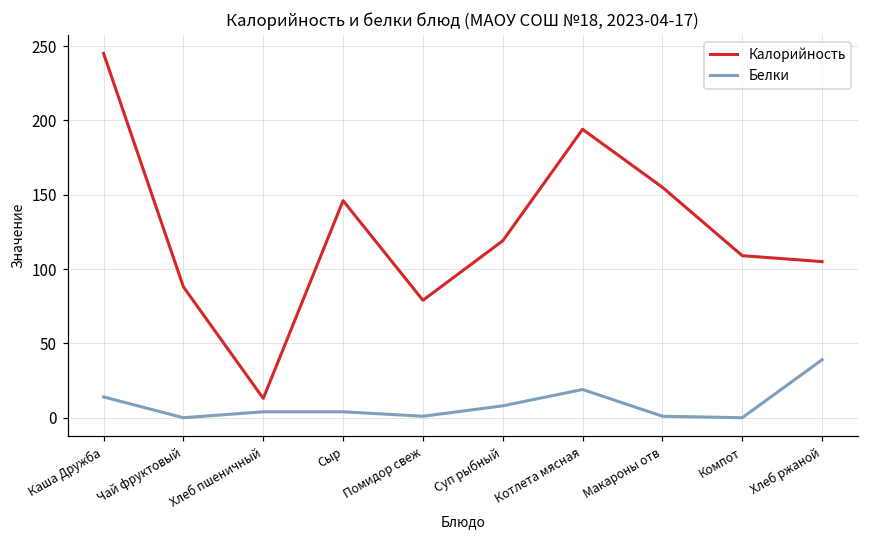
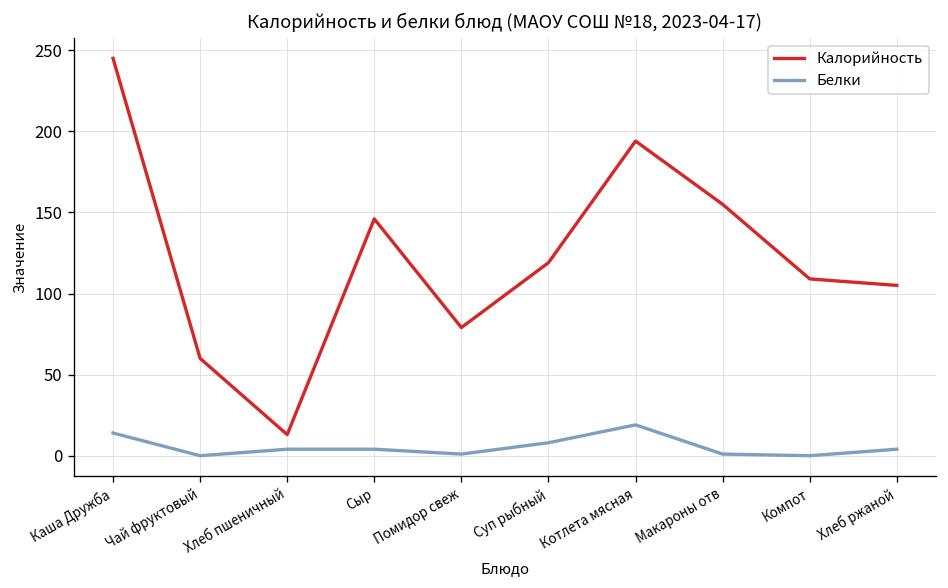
  {
    "Калорийность": {
      "Каша Дружба": 245,
-     "Чай фруктовый": 88,
+     "Чай фруктовый": 60,
      "Хлеб пшеничный": 13,
      "Сыр": 146,
      "Помидор свеж": 79,
      "Суп рыбный": 119,
      "Котлета мясная": 194,
      "Макароны отв": 155,
      "Компот": 109,
      "Хлеб ржаной": 105
    },
    "Белки": {
      "Каша Дружба": 14,
      "Чай фруктовый": 0,
      "Хлеб пшеничный": 4,
      "Сыр": 4,
      "Помидор свеж": 1,
      "Суп рыбный": 8,
      "Котлета мясная": 19,
      "Макароны отв": 1,
      "Компот": 0,
-     "Хлеб ржаной": 39
+     "Хлеб ржаной": 4
    }
  }
